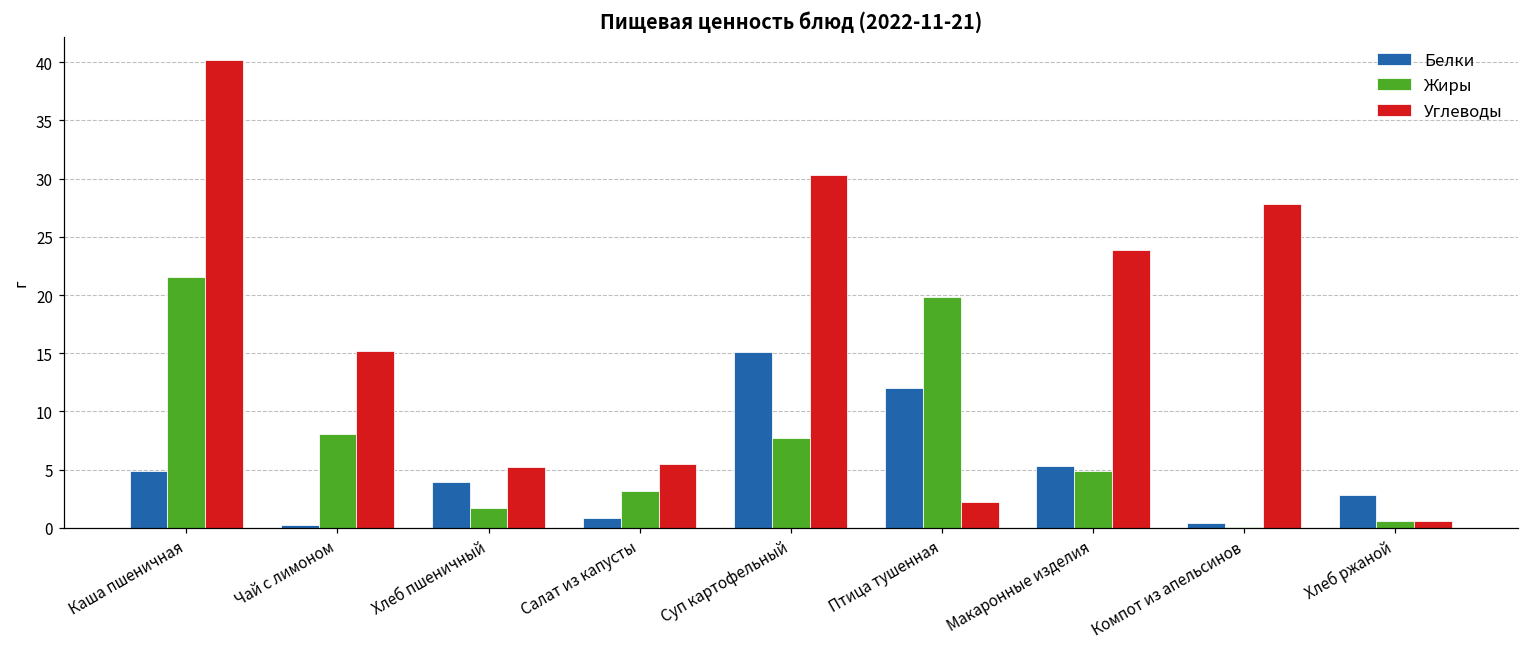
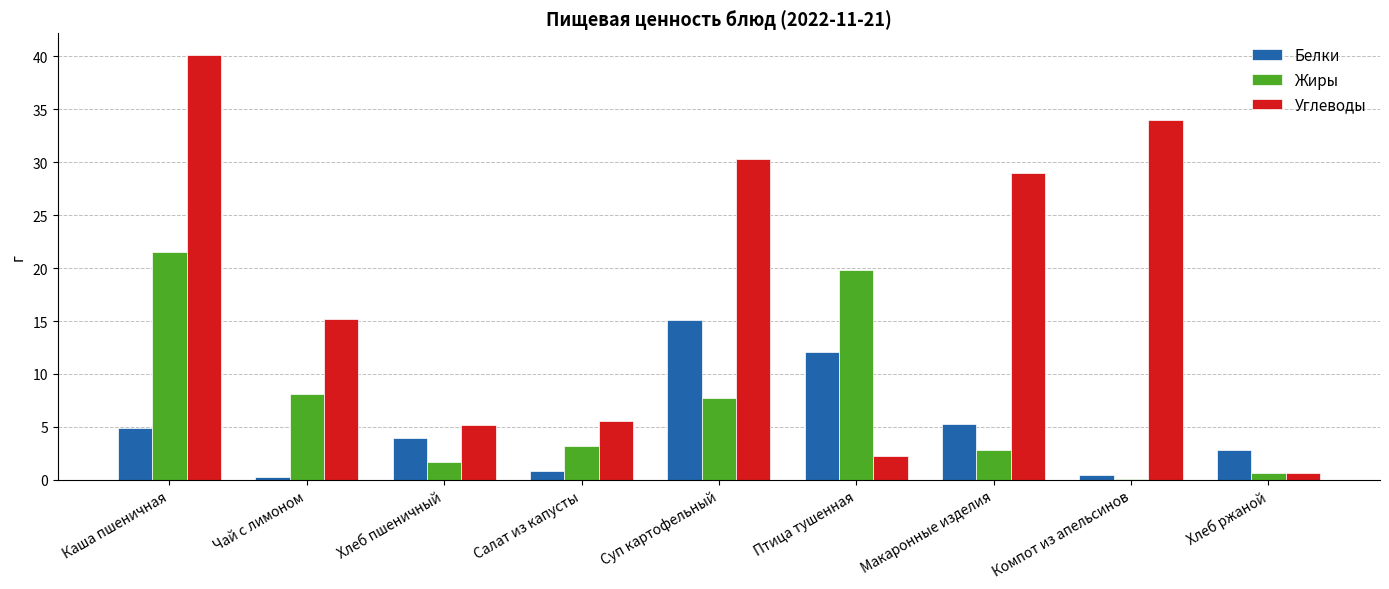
  {
    "Белки": {
      "Каша пшеничная": 4.9,
      "Чай с лимоном": 0.3,
      "Хлеб пшеничный": 4.0,
      "Салат из капусты": 0.9,
      "Суп картофельный": 15.1,
      "Птица тушенная": 12.1,
      "Макаронные изделия": 5.3,
      "Компот из апельсинов": 0.5,
      "Хлеб ржаной": 2.8
    },
    "Жиры": {
      "Каша пшеничная": 21.6,
      "Чай с лимоном": 8.1,
      "Хлеб пшеничный": 1.7,
      "Салат из капусты": 3.2,
      "Суп картофельный": 7.7,
      "Птица тушенная": 19.8,
-     "Макаронные изделия": 4.9,
+     "Макаронные изделия": 2.9,
      "Хлеб ржаной": 0.6
    },
    "Углеводы": {
      "Каша пшеничная": 40.2,
      "Чай с лимоном": 15.2,
      "Хлеб пшеничный": 5.2,
      "Салат из капусты": 5.5,
      "Суп картофельный": 30.3,
      "Птица тушенная": 2.3,
-     "Макаронные изделия": 23.9,
-     "Компот из апельсинов": 27.8,
+     "Макаронные изделия": 29.0,
+     "Компот из апельсинов": 34.0,
      "Хлеб ржаной": 0.6
    }
  }
